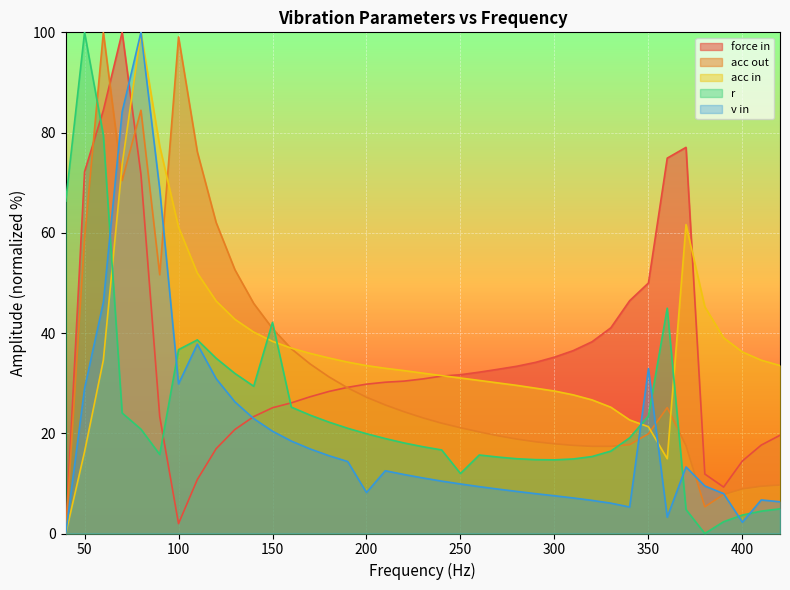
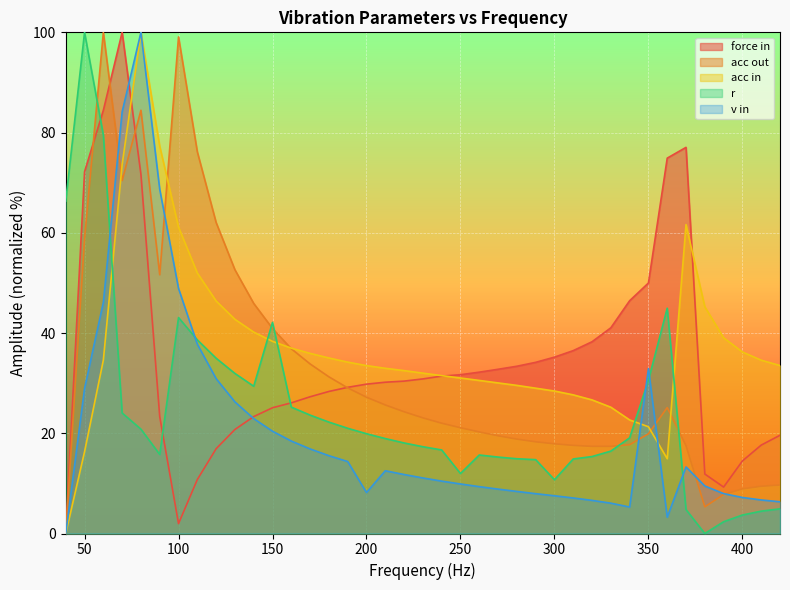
  {
    "r": {
      "50": 100,
-     "100": 37,
+     "100": 43,
      "150": 42,
      "200": 20,
      "250": 12,
-     "300": 15,
-     "350": 23,
+     "300": 11,
+     "350": 31,
      "400": 4
    },
    "v in": {
      "50": 29,
-     "100": 30,
+     "100": 49,
      "150": 20,
      "200": 8,
      "250": 10,
      "300": 8,
      "350": 33,
-     "400": 2
+     "400": 7
    }
  }
